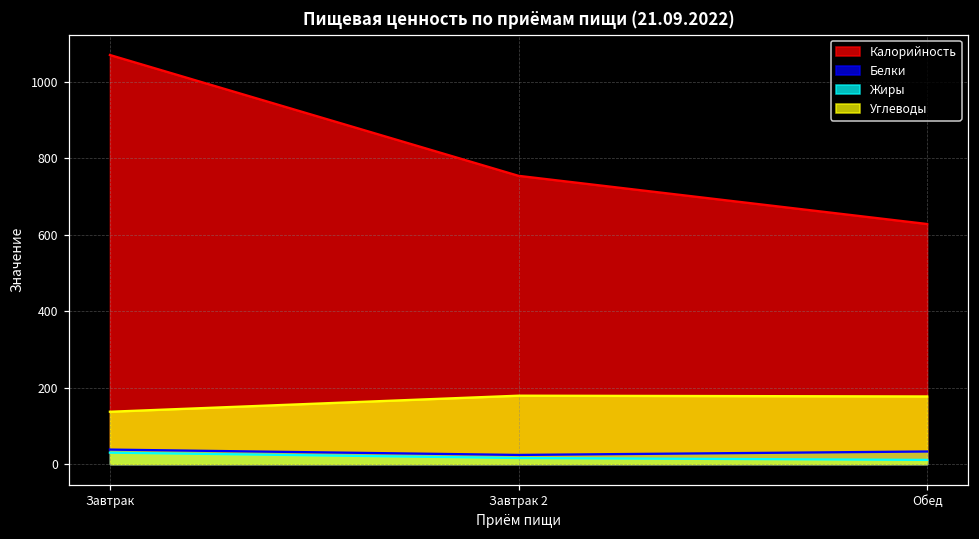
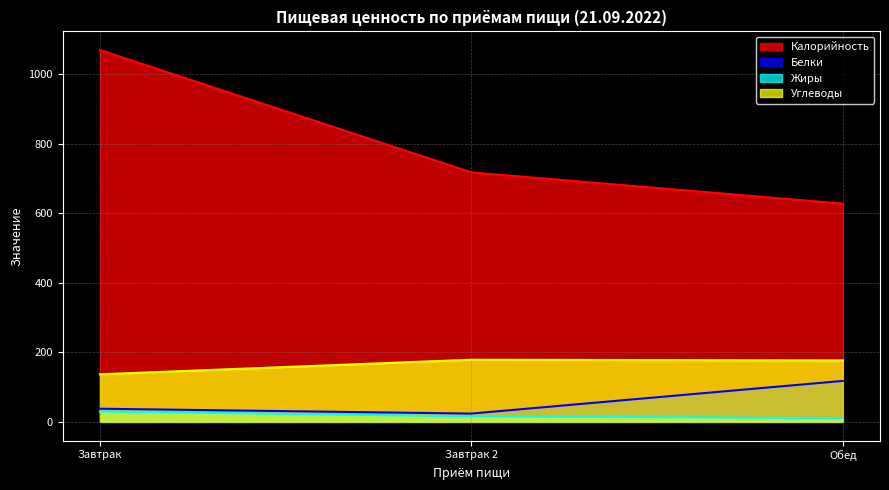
  {
    "Калорийность": {
      "Завтрак": 1070,
-     "Завтрак 2": 750,
+     "Завтрак 2": 720,
      "Обед": 630
    },
    "Белки": {
      "Завтрак": 40,
      "Завтрак 2": 20,
-     "Обед": 30
+     "Обед": 120
    },
    "Жиры": {
      "Завтрак": 30,
      "Завтрак 2": 20,
      "Обед": 10
    },
    "Углеводы": {
      "Завтрак": 140,
      "Завтрак 2": 180,
      "Обед": 180
    }
  }
